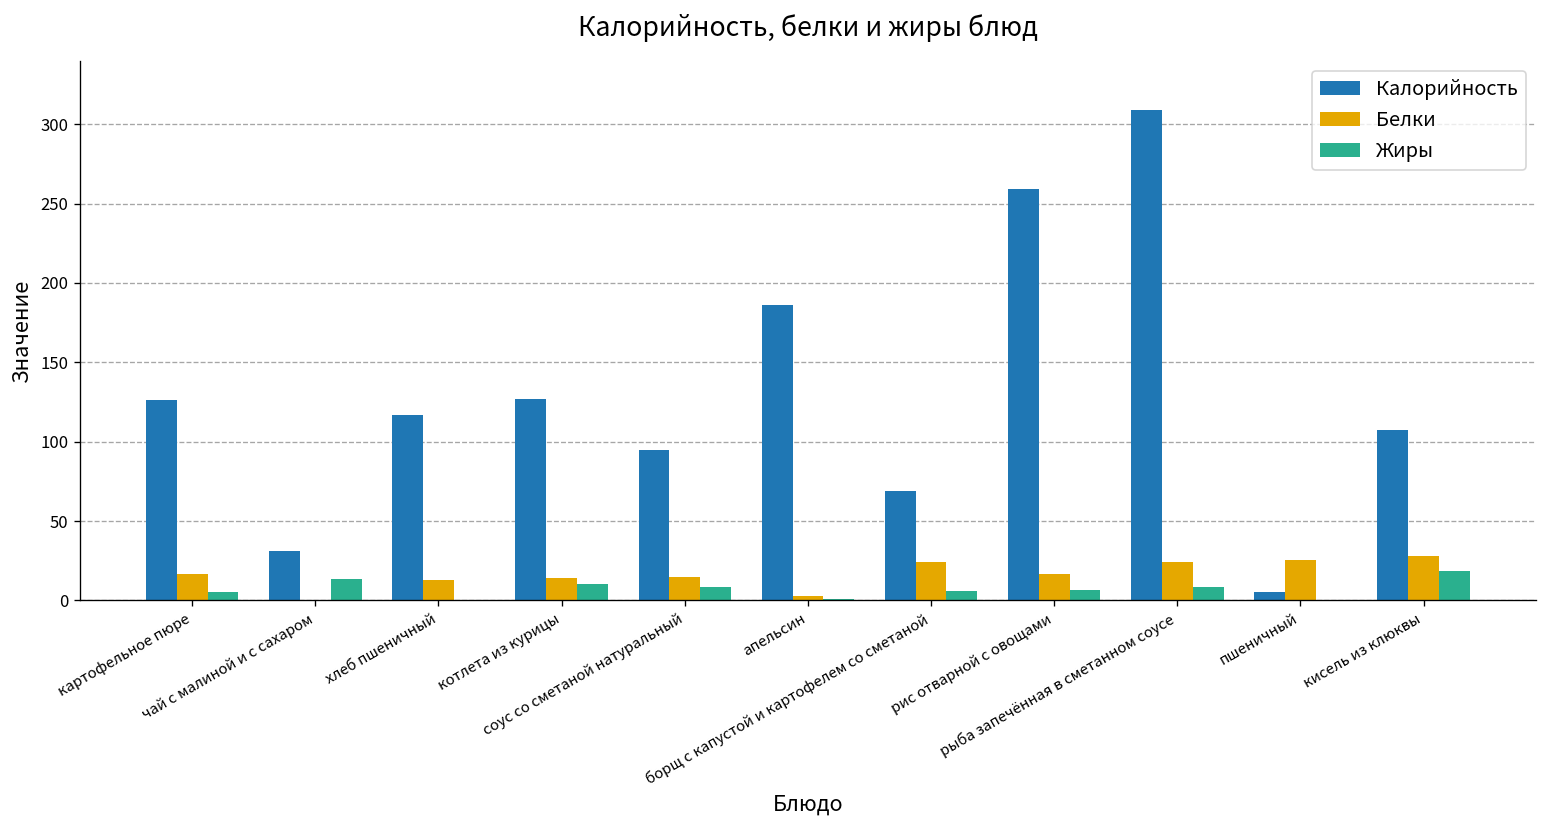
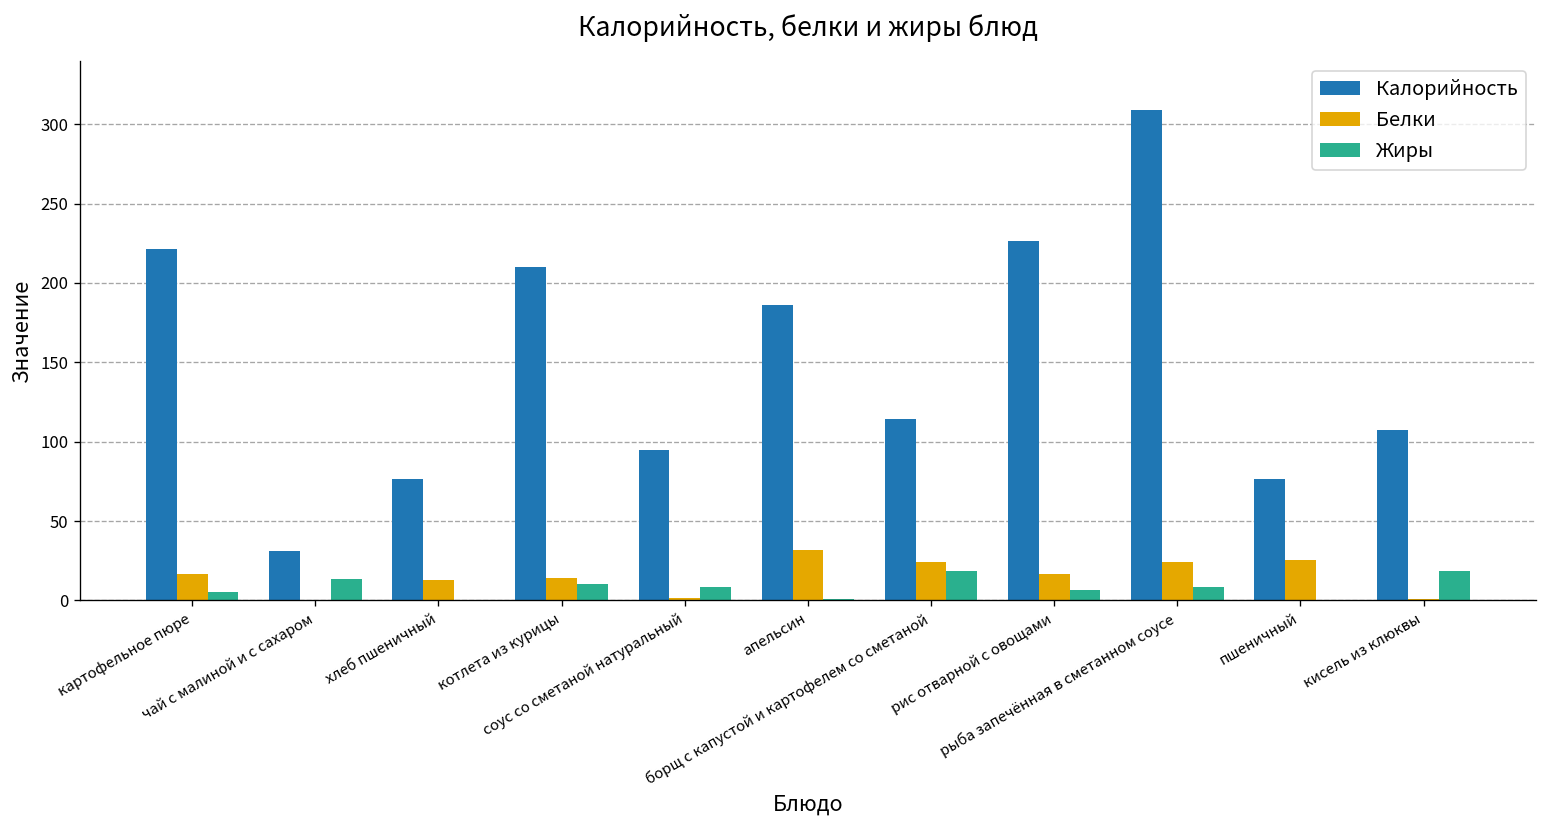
  {
    "Калорийность": {
-     "картофельное пюре": 126,
+     "картофельное пюре": 221,
      "чай с малиной и с сахаром": 31,
-     "хлеб пшеничный": 117,
-     "котлета из курицы": 127,
+     "хлеб пшеничный": 77,
+     "котлета из курицы": 210,
      "соус со сметаной натуральный": 95,
      "апельсин": 186,
-     "борщ с капустой и картофелем со сметаной": 69,
-     "рис отварной с овощами": 260,
+     "борщ с капустой и картофелем со сметаной": 114,
+     "рис отварной с овощами": 226,
      "рыба запечённая в сметанном соусе": 309,
-     "пшеничный": 5,
+     "пшеничный": 77,
      "кисель из клюквы": 107
    },
    "Белки": {
      "картофельное пюре": 16,
      "хлеб пшеничный": 13,
      "котлета из курицы": 14,
-     "соус со сметаной натуральный": 15,
-     "апельсин": 3,
+     "соус со сметаной натуральный": 2,
+     "апельсин": 32,
      "борщ с капустой и картофелем со сметаной": 24,
      "рис отварной с овощами": 17,
      "рыба запечённая в сметанном соусе": 24,
      "пшеничный": 25,
-     "кисель из клюквы": 28
+     "кисель из клюквы": 1
    },
    "Жиры": {
      "картофельное пюре": 5,
      "чай с малиной и с сахаром": 14,
      "котлета из курицы": 11,
      "соус со сметаной натуральный": 8,
-     "борщ с капустой и картофелем со сметаной": 6,
+     "борщ с капустой и картофелем со сметаной": 18,
      "рис отварной с овощами": 7,
      "рыба запечённая в сметанном соусе": 9,
      "кисель из клюквы": 18
    }
  }
